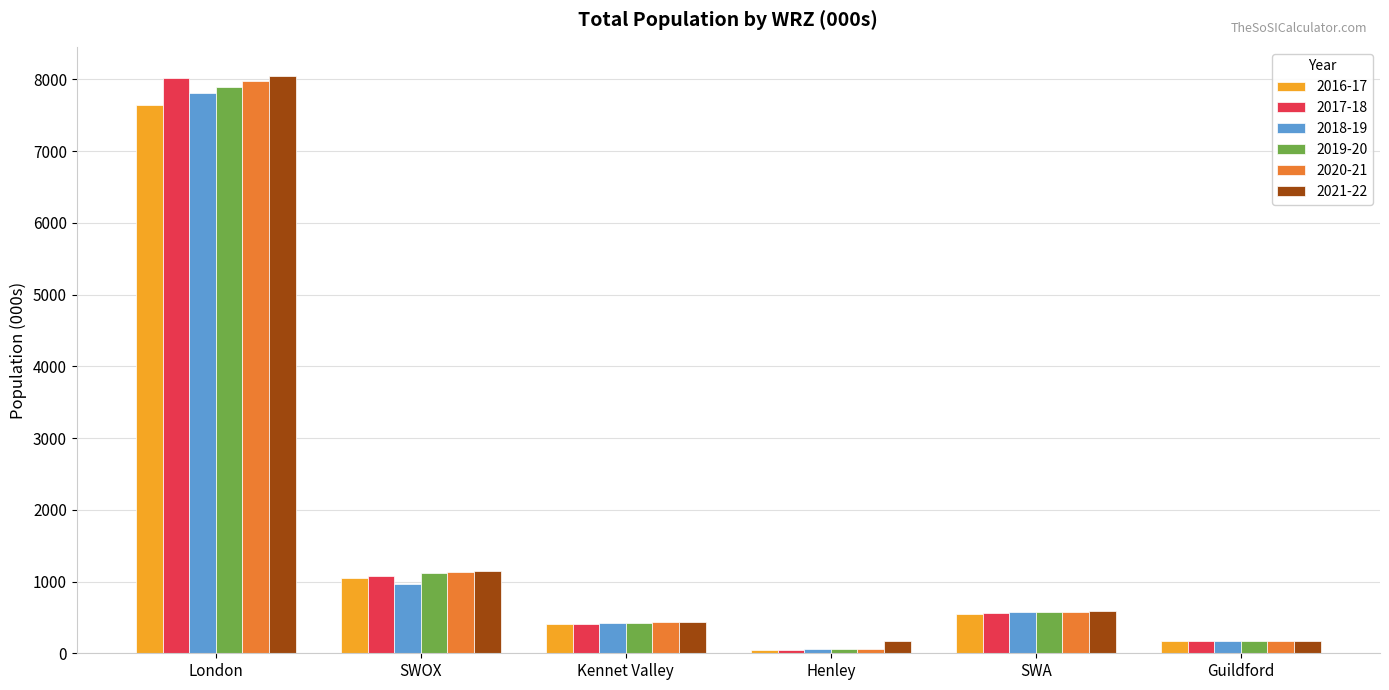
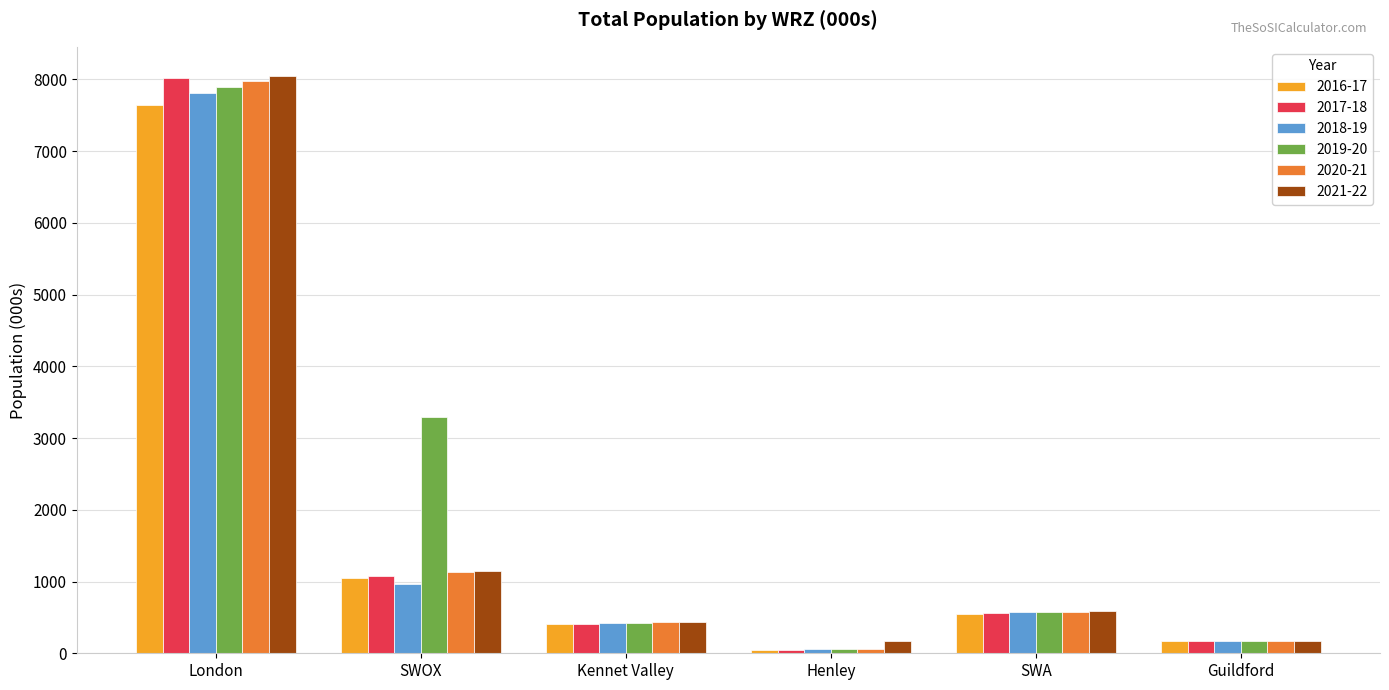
  {
    "2017-18": {
      "London": 8000,
      "SWOX": 1100,
      "Kennet Valley": 400,
      "Henley": 100,
      "SWA": 600,
      "Guildford": 200
    },
    "2018-19": {
      "London": 7800,
      "SWOX": 1000,
      "Kennet Valley": 400,
      "Henley": 100,
      "SWA": 600,
      "Guildford": 200
    },
    "2019-20": {
      "London": 7900,
-     "SWOX": 1100,
+     "SWOX": 3300,
      "Kennet Valley": 400,
      "Henley": 100,
      "SWA": 600,
      "Guildford": 200
    },
    "2021-22": {
      "London": 8000,
      "SWOX": 1200,
      "Kennet Valley": 400,
      "Henley": 200,
      "SWA": 600,
      "Guildford": 200
    }
  }
